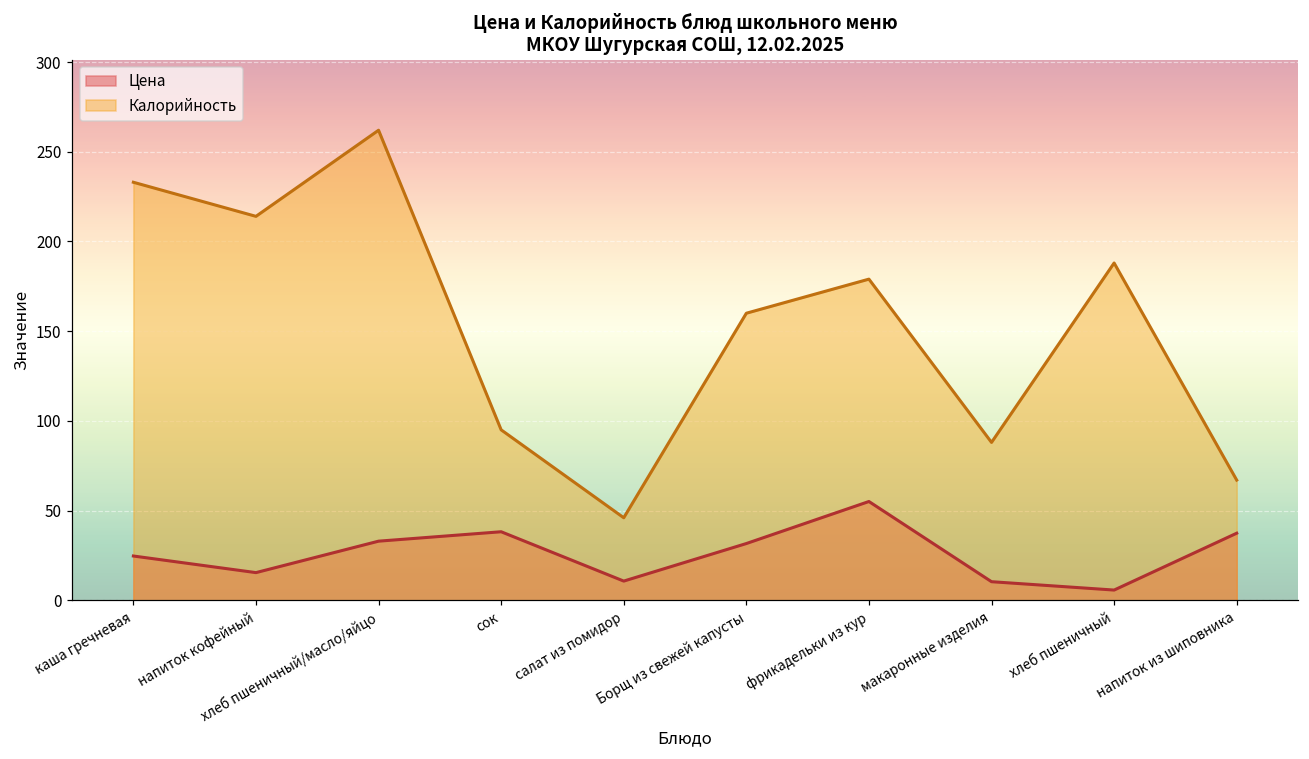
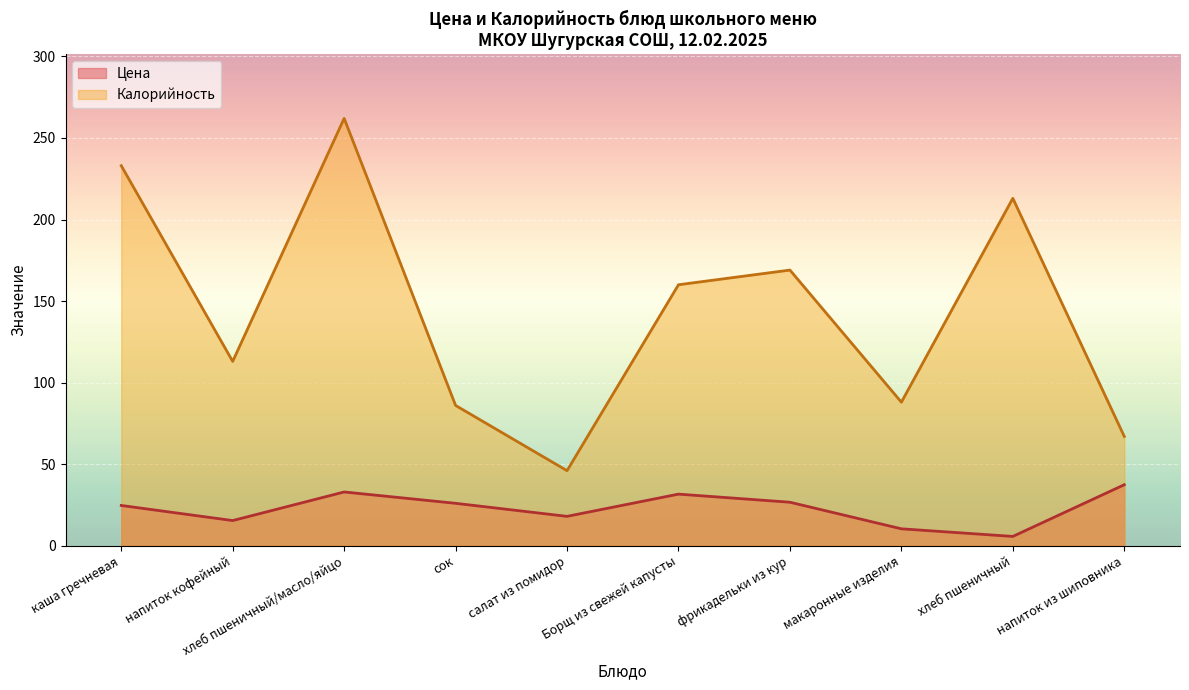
  {
    "Цена": {
      "каша гречневая": 25,
      "напиток кофейный": 15,
      "хлеб пшеничный/масло/яйцо": 33,
-     "сок": 38,
-     "салат из помидор": 11,
+     "сок": 26,
+     "салат из помидор": 18,
      "Борщ из свежей капусты": 32,
-     "фрикадельки из кур": 55,
+     "фрикадельки из кур": 27,
      "макаронные изделия": 10,
      "хлеб пшеничный": 6,
      "напиток из шиповника": 37
    },
    "Калорийность": {
      "каша гречневая": 233,
-     "напиток кофейный": 214,
+     "напиток кофейный": 113,
      "хлеб пшеничный/масло/яйцо": 262,
-     "сок": 95,
+     "сок": 86,
      "салат из помидор": 46,
      "Борщ из свежей капусты": 160,
-     "фрикадельки из кур": 179,
+     "фрикадельки из кур": 169,
      "макаронные изделия": 88,
-     "хлеб пшеничный": 188,
+     "хлеб пшеничный": 213,
      "напиток из шиповника": 67
    }
  }
